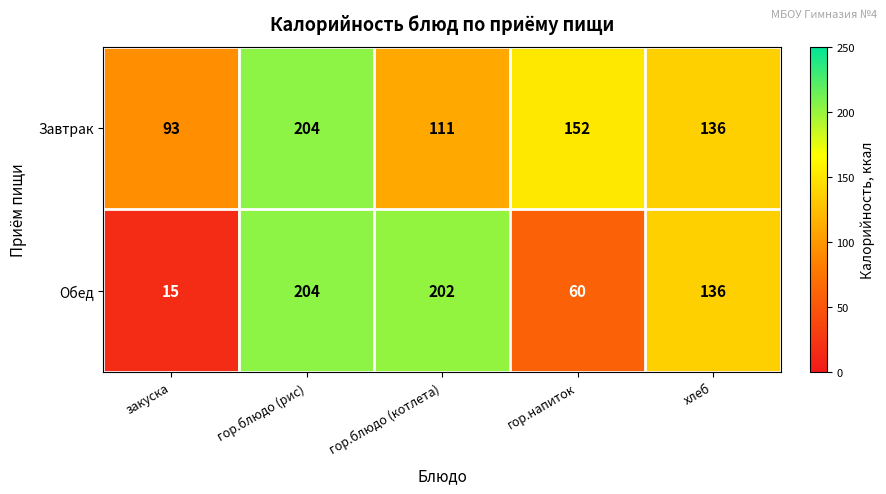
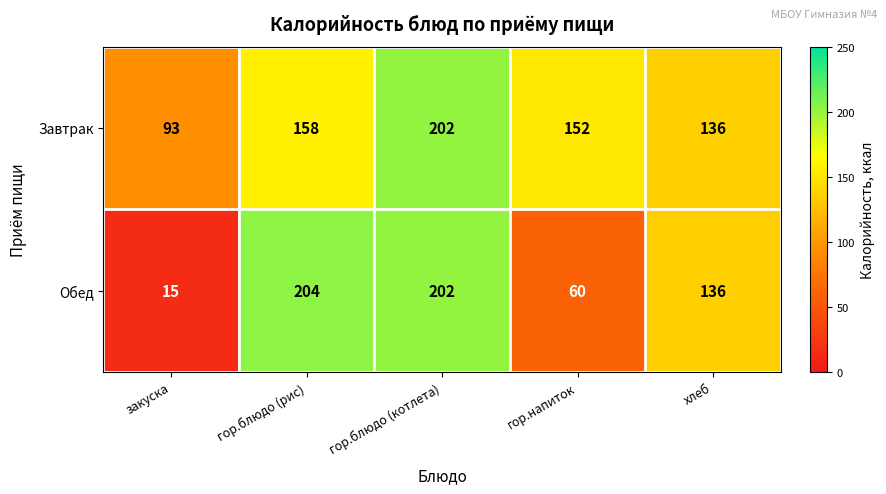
  {
    "Завтрак": {
      "закуска": 93,
-     "гор.блюдо (рис)": 204,
-     "гор.блюдо (котлета)": 111,
+     "гор.блюдо (рис)": 158,
+     "гор.блюдо (котлета)": 202,
      "гор.напиток": 152,
      "хлеб": 136
    },
    "Обед": {
      "закуска": 15,
      "гор.блюдо (рис)": 204,
      "гор.блюдо (котлета)": 202,
      "гор.напиток": 60,
      "хлеб": 136
    }
  }
